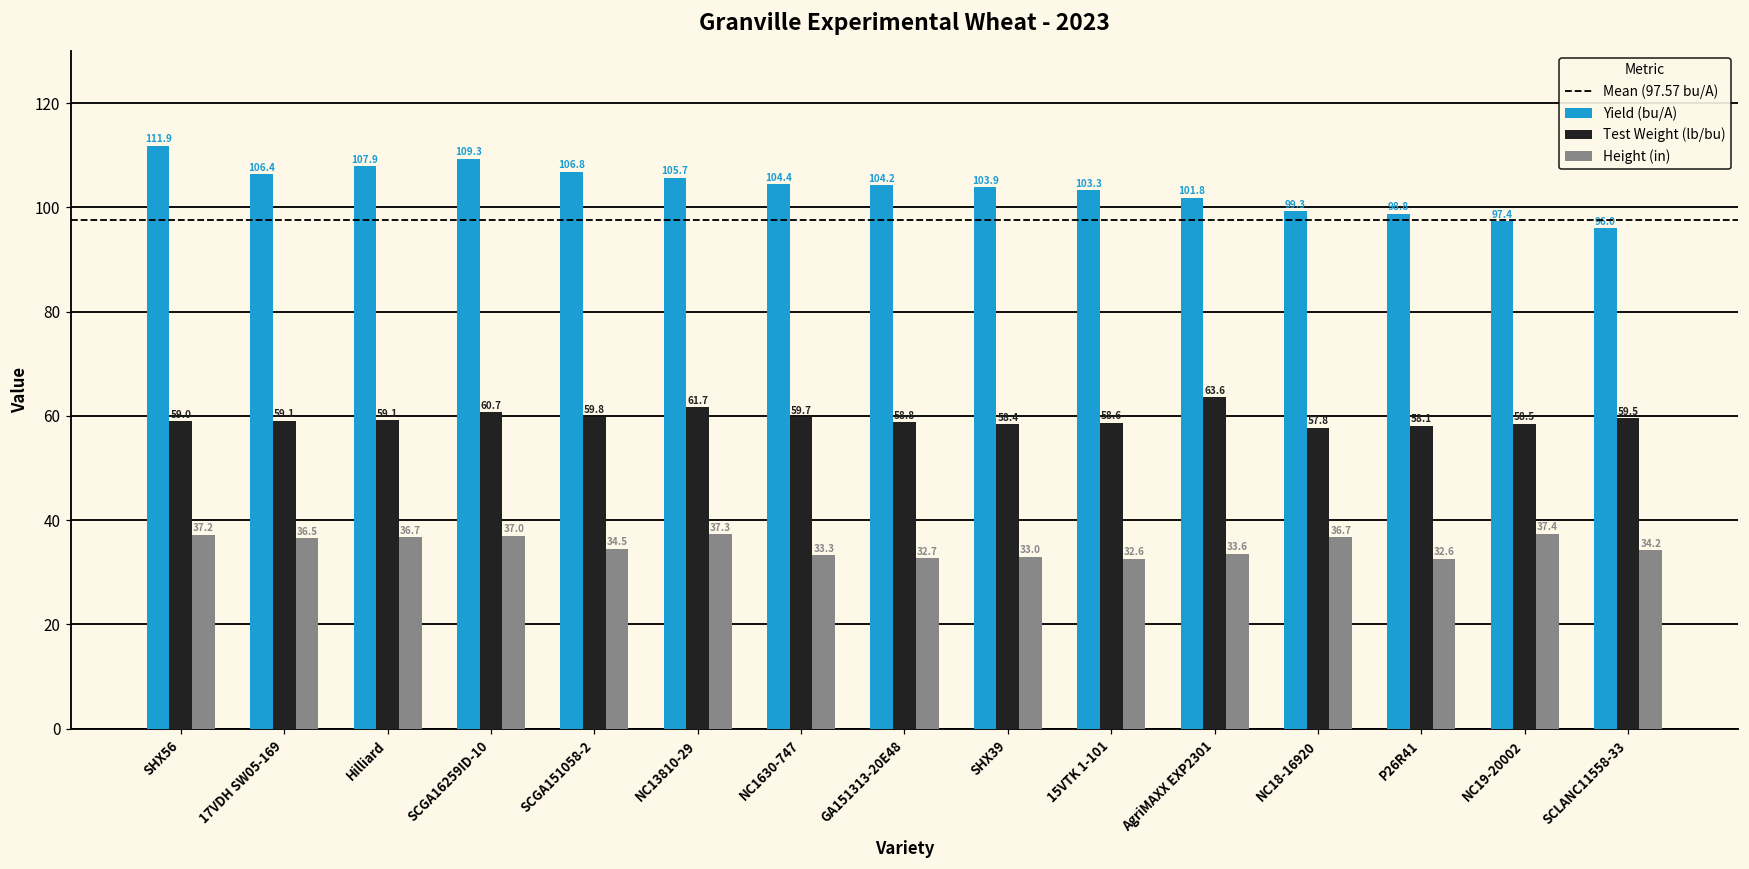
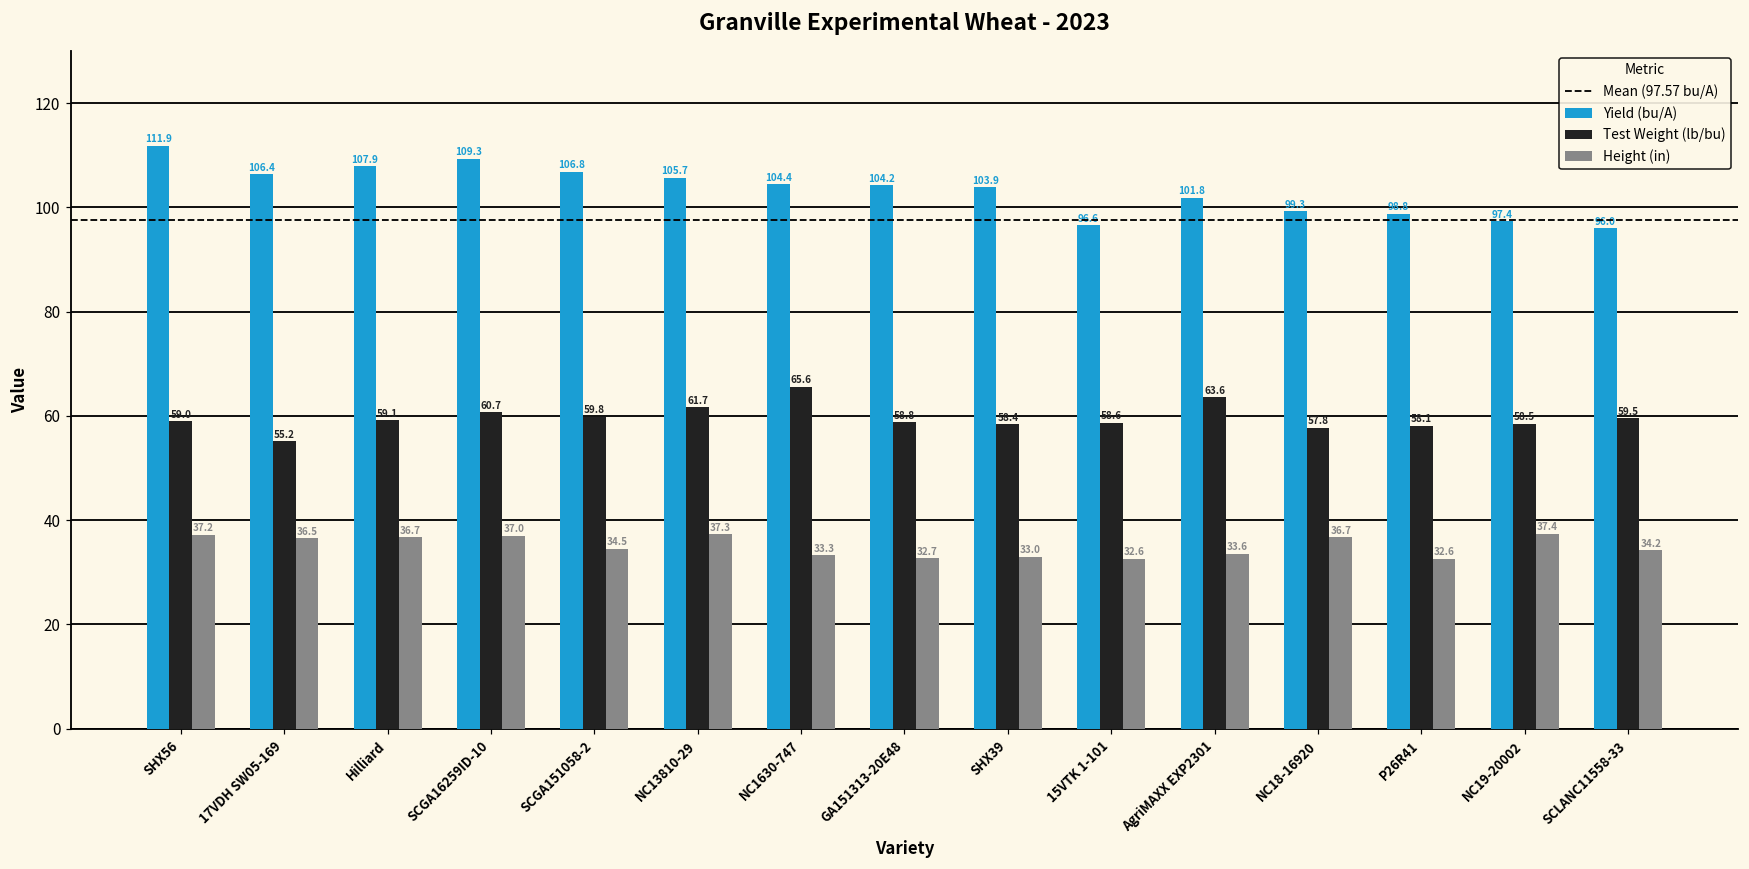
  {
    "Yield (bu/A)": {
      "SHX56": 111.9,
      "17VDH SW05-169": 106.4,
      "Hilliard": 107.9,
      "SCGA16259ID-10": 109.3,
      "SCGA151058-2": 106.8,
      "NC13810-29": 105.7,
      "NC1630-747": 104.4,
      "GA151313-20E48": 104.2,
      "SHX39": 103.9,
-     "15VTK 1-101": 103.3,
+     "15VTK 1-101": 96.6,
      "AgriMAXX EXP2301": 101.8,
      "NC18-16920": 99.3,
      "P26R41": 98.8,
      "NC19-20002": 97.4,
      "SCLANC11558-33": 96.0
    },
    "Test Weight (lb/bu)": {
      "SHX56": 59.0,
-     "17VDH SW05-169": 59.1,
+     "17VDH SW05-169": 55.2,
      "Hilliard": 59.1,
      "SCGA16259ID-10": 60.7,
      "SCGA151058-2": 59.8,
      "NC13810-29": 61.7,
-     "NC1630-747": 59.7,
+     "NC1630-747": 65.6,
      "GA151313-20E48": 58.8,
      "SHX39": 58.4,
      "15VTK 1-101": 58.6,
      "AgriMAXX EXP2301": 63.6,
      "NC18-16920": 57.8,
      "P26R41": 58.1,
      "NC19-20002": 58.5,
      "SCLANC11558-33": 59.5
    },
    "Height (in)": {
      "SHX56": 37.2,
      "17VDH SW05-169": 36.5,
      "Hilliard": 36.7,
      "SCGA16259ID-10": 37.0,
      "SCGA151058-2": 34.5,
      "NC13810-29": 37.3,
      "NC1630-747": 33.3,
      "GA151313-20E48": 32.7,
      "SHX39": 33.0,
      "15VTK 1-101": 32.6,
      "AgriMAXX EXP2301": 33.6,
      "NC18-16920": 36.7,
      "P26R41": 32.6,
      "NC19-20002": 37.4,
      "SCLANC11558-33": 34.2
    }
  }
